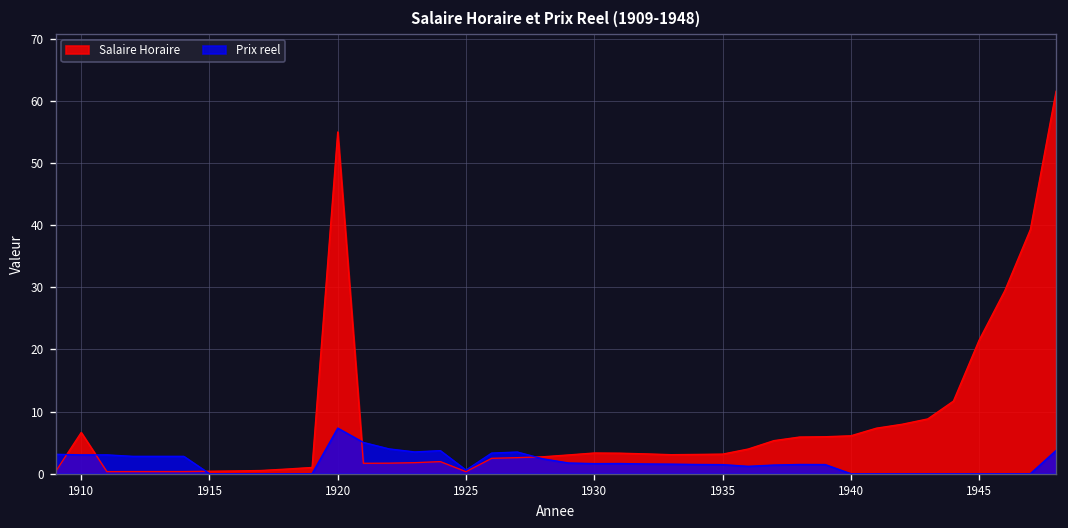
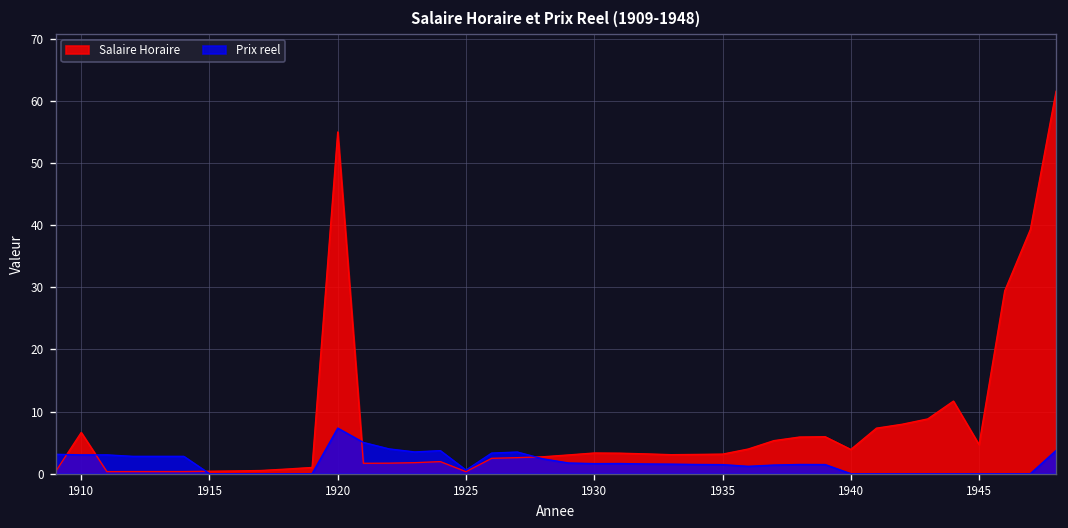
  {
    "Salaire Horaire": {
      "1910": 7,
      "1920": 55,
      "1930": 3,
      "1935": 3,
-     "1940": 6,
-     "1945": 21
+     "1940": 4,
+     "1945": 5
    },
    "Prix reel": {
      "1910": 3,
      "1920": 7,
      "1930": 2,
      "1935": 1,
      "1940": 0,
      "1945": 0
    }
  }
